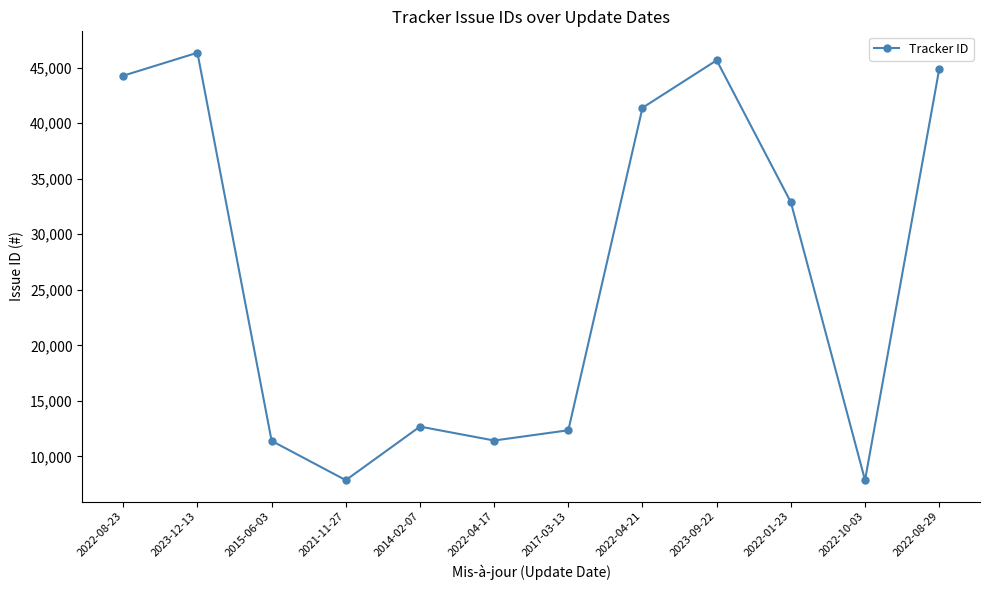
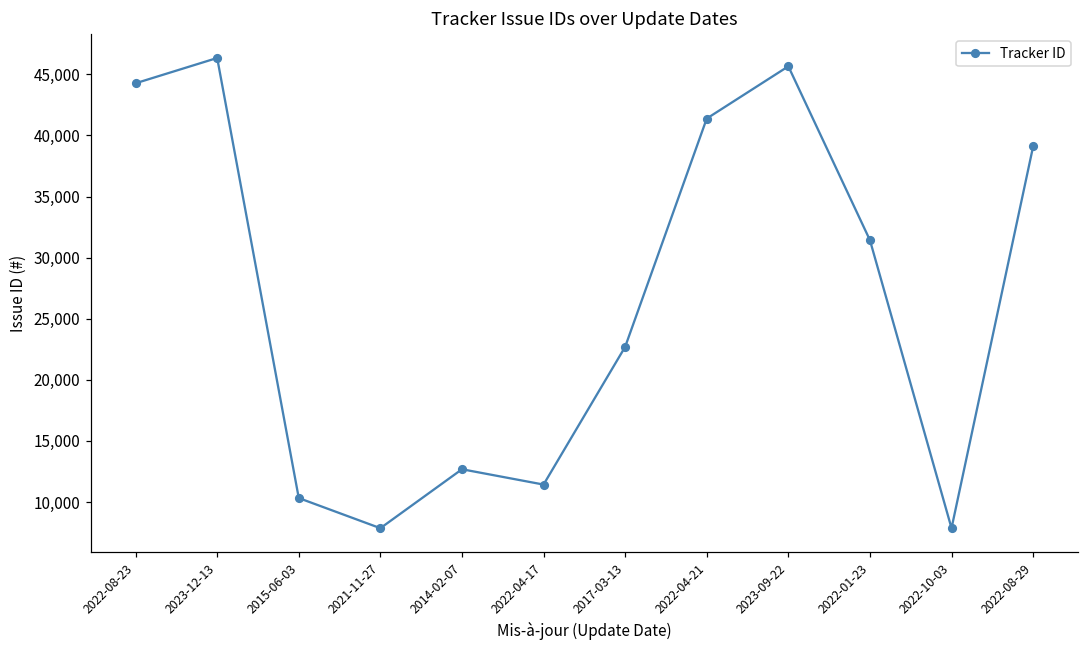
  {
    "2022-08-23": "44,300",
    "2023-12-13": "46,300",
-   "2015-06-03": "11,400",
+   "2015-06-03": "10,300",
    "2021-11-27": "7,900",
    "2014-02-07": "12,700",
    "2022-04-17": "11,400",
-   "2017-03-13": "12,400",
+   "2017-03-13": "22,700",
    "2022-04-21": "41,400",
    "2023-09-22": "45,700",
-   "2022-01-23": "32,900",
+   "2022-01-23": "31,400",
    "2022-10-03": "7,900",
-   "2022-08-29": "44,900"
+   "2022-08-29": "39,100"
  }
